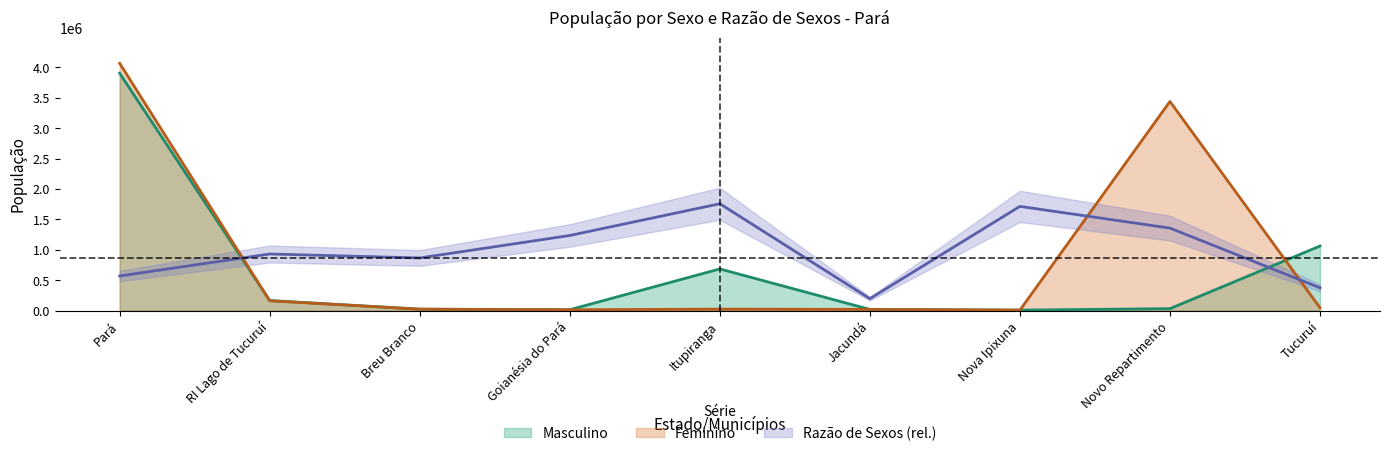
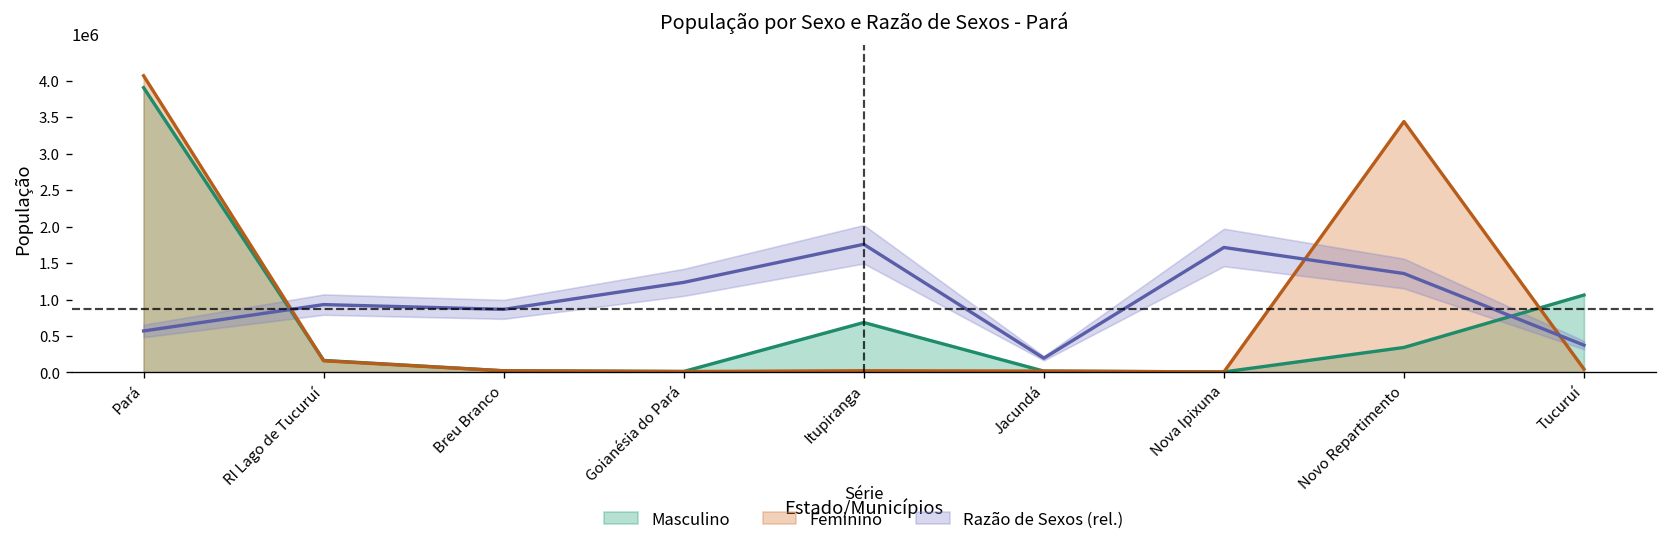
  {
    "Masculino": {
      "Pará": 3900000,
      "Itupiranga": 700000,
-     "Novo Repartimento": 0,
+     "Novo Repartimento": 300000,
      "Tucuruí": 1100000
    },
    "Feminino": {
      "Pará": 4100000,
      "Itupiranga": 0,
      "Novo Repartimento": 3400000,
      "Tucuruí": 0
    }
  }
